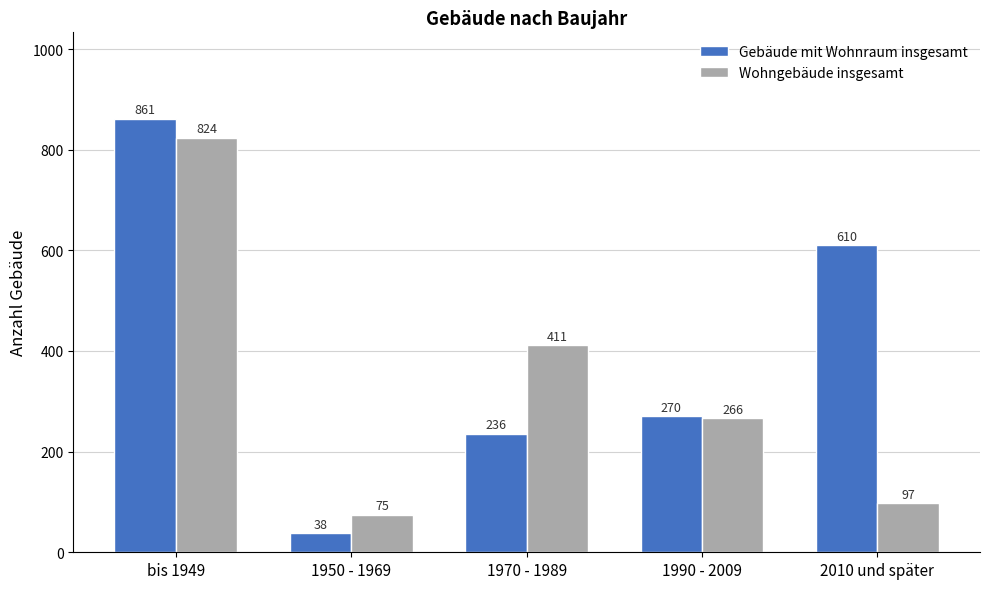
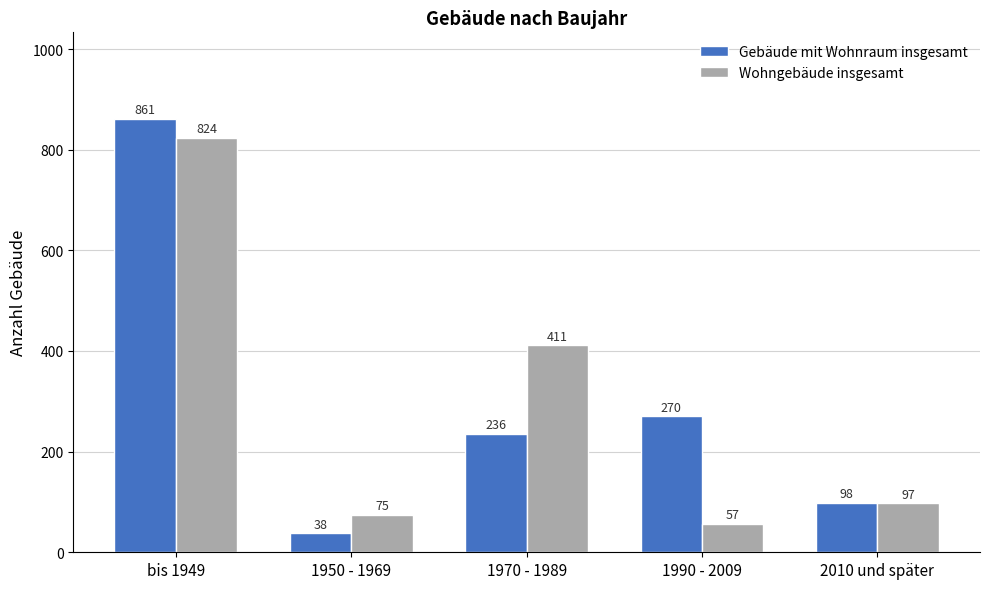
  {
    "Gebäude mit Wohnraum insgesamt": {
      "bis 1949": 861,
      "1950 - 1969": 38,
      "1970 - 1989": 236,
      "1990 - 2009": 270,
-     "2010 und später": 610
+     "2010 und später": 98
    },
    "Wohngebäude insgesamt": {
      "bis 1949": 824,
      "1950 - 1969": 75,
      "1970 - 1989": 411,
-     "1990 - 2009": 266,
+     "1990 - 2009": 57,
      "2010 und später": 97
    }
  }
